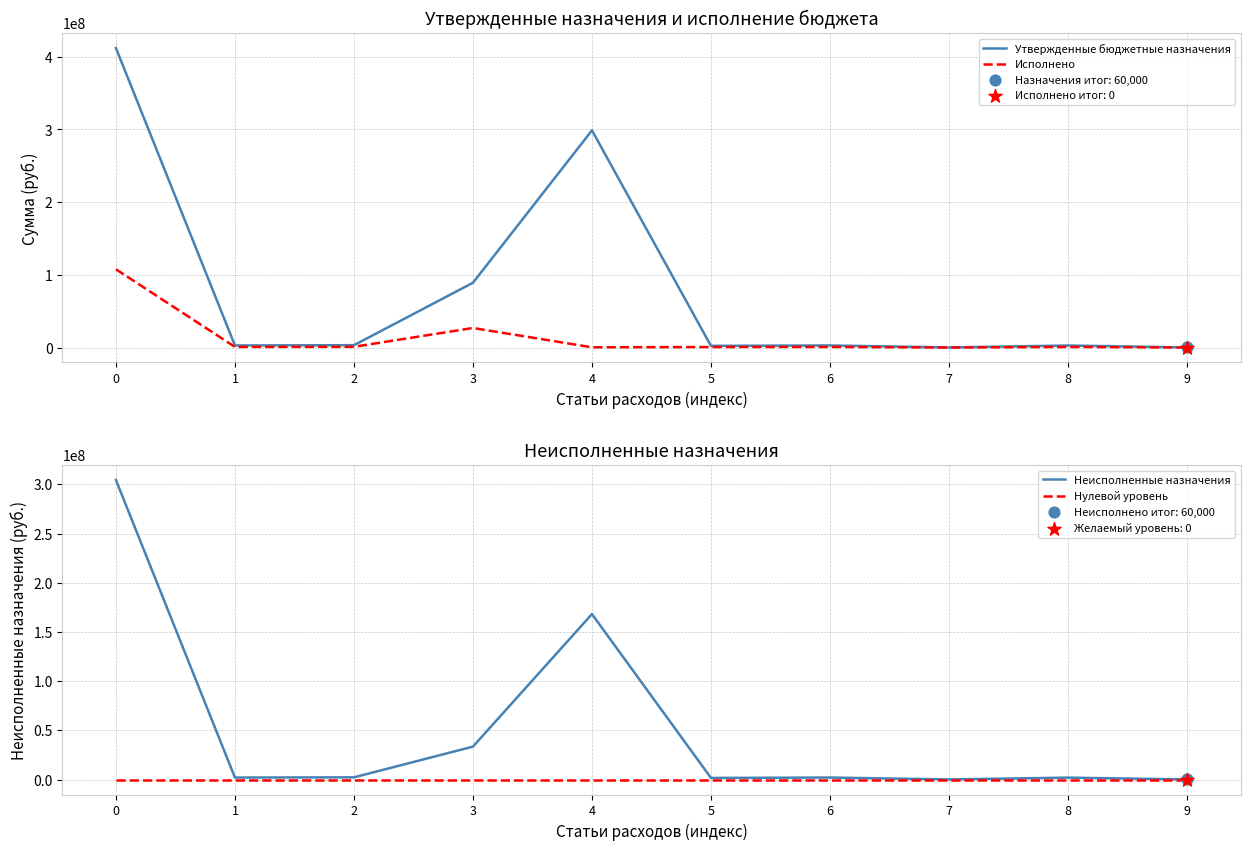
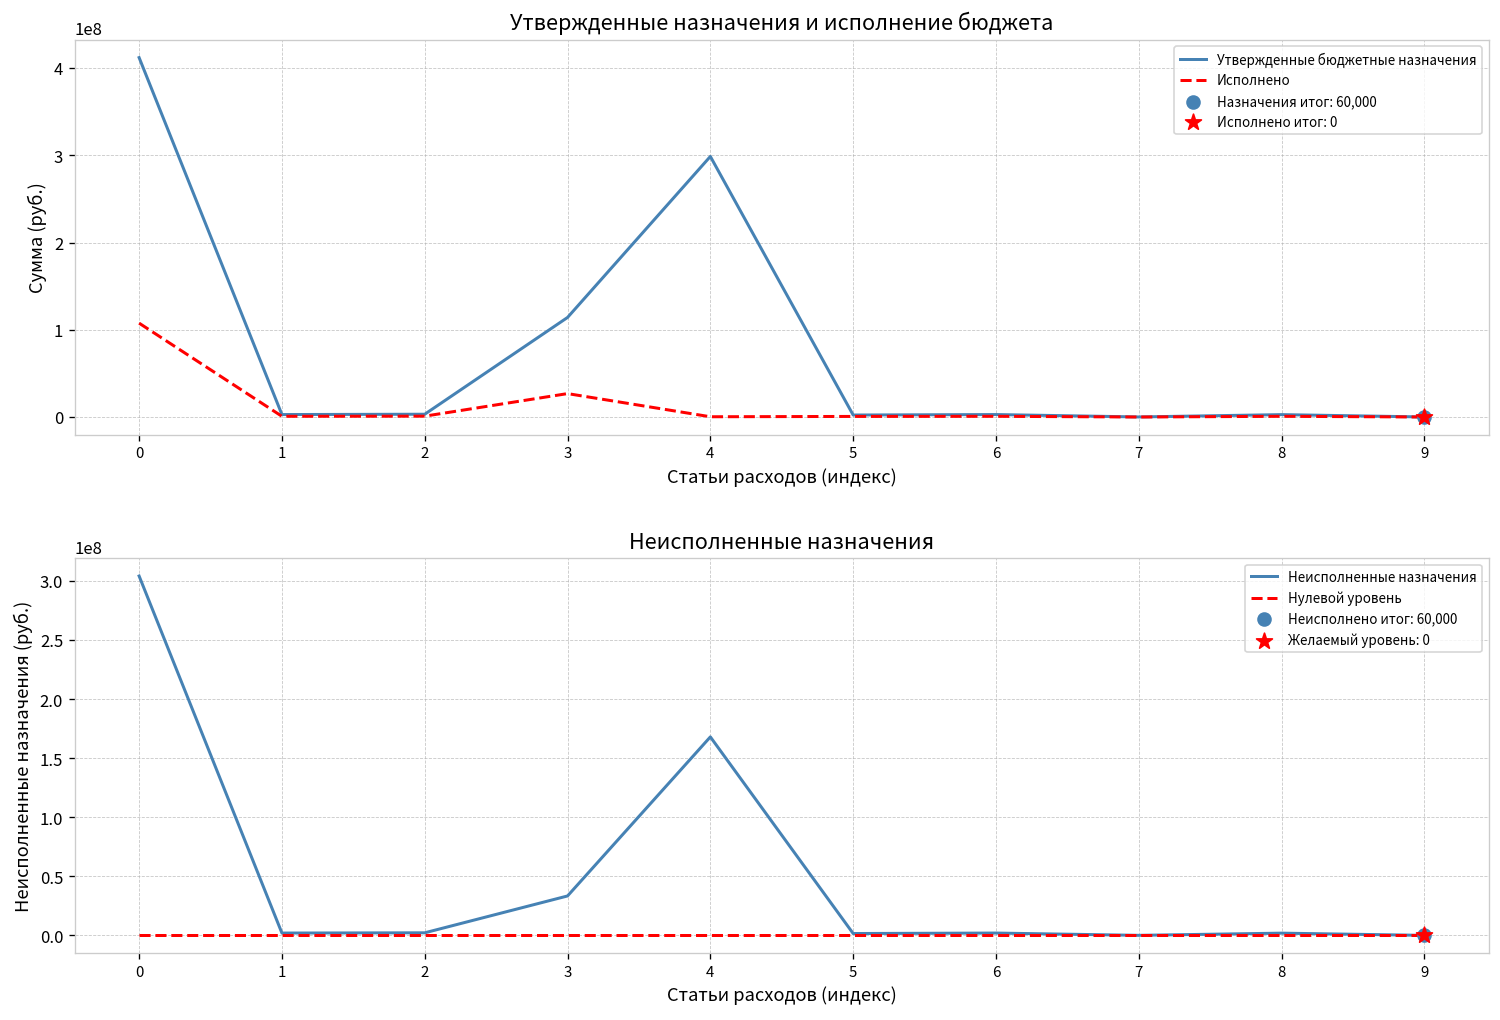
  {
    "Утвержденные назначения и исполнение бюджета": {
      "Утвержденные бюджетные назначения": {
        "0": 410000000,
-       "3": 90000000,
+       "3": 110000000,
        "4": 300000000
      }
    },
    "Неисполненные назначения": {
      "Неисполненные назначения": {
        "0": 300000000,
        "3": 30000000,
        "4": 170000000
      }
    }
  }
